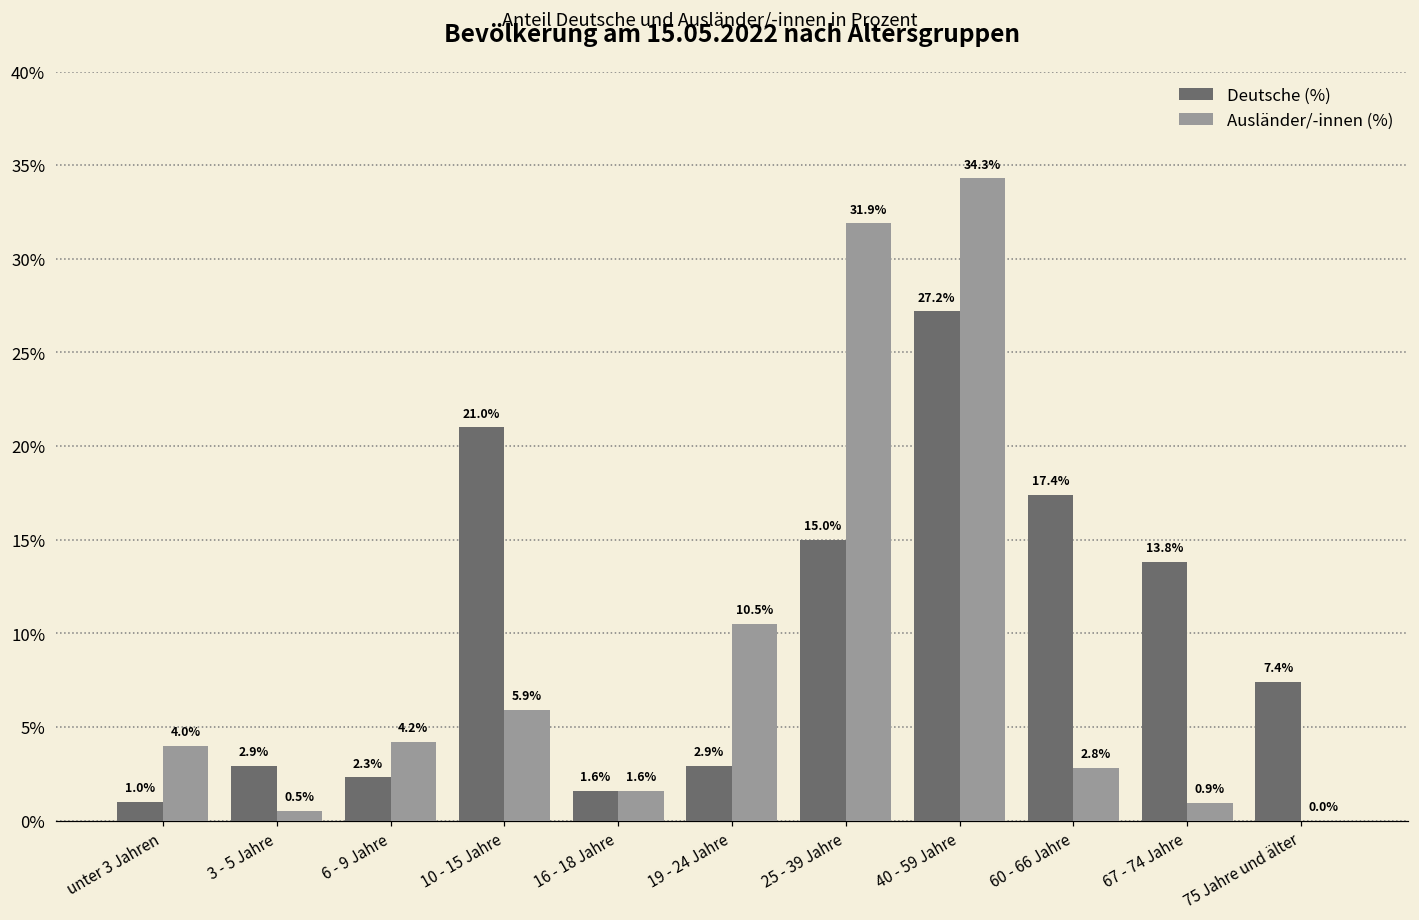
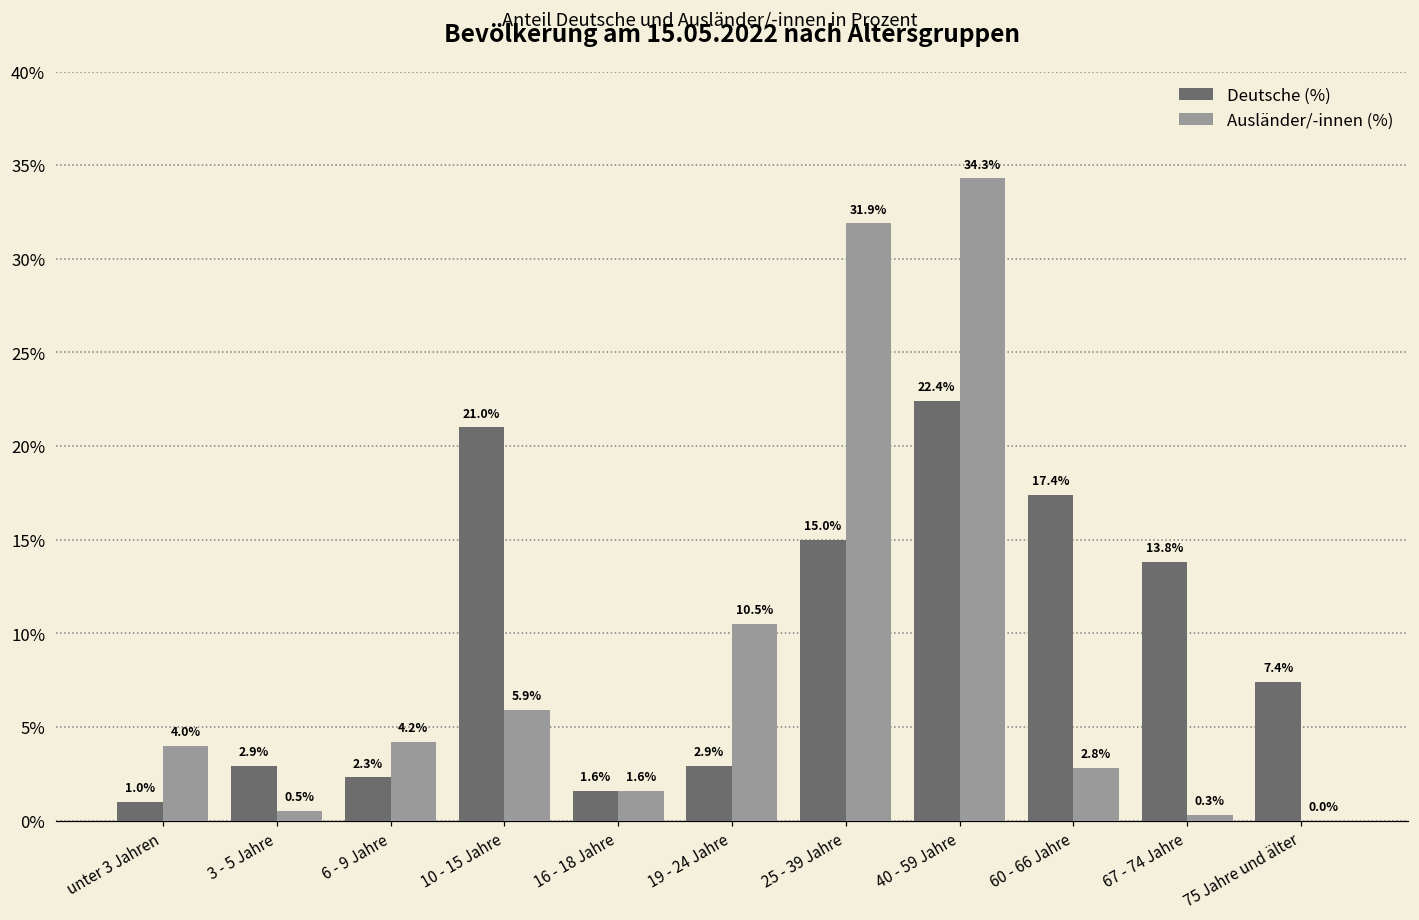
  {
    "Deutsche (%)": {
      "unter 3 Jahren": "1.0%",
      "3 - 5 Jahre": "2.9%",
      "6 - 9 Jahre": "2.3%",
      "10 - 15 Jahre": "21.0%",
      "16 - 18 Jahre": "1.6%",
      "19 - 24 Jahre": "2.9%",
      "25 - 39 Jahre": "15.0%",
-     "40 - 59 Jahre": "27.2%",
+     "40 - 59 Jahre": "22.4%",
      "60 - 66 Jahre": "17.4%",
      "67 - 74 Jahre": "13.8%",
      "75 Jahre und älter": "7.4%"
    },
    "Ausländer/-innen (%)": {
      "unter 3 Jahren": "4.0%",
      "3 - 5 Jahre": "0.5%",
      "6 - 9 Jahre": "4.2%",
      "10 - 15 Jahre": "5.9%",
      "16 - 18 Jahre": "1.6%",
      "19 - 24 Jahre": "10.5%",
      "25 - 39 Jahre": "31.9%",
      "40 - 59 Jahre": "34.3%",
      "60 - 66 Jahre": "2.8%",
-     "67 - 74 Jahre": "0.9%",
+     "67 - 74 Jahre": "0.3%",
      "75 Jahre und älter": "0.0%"
    }
  }
